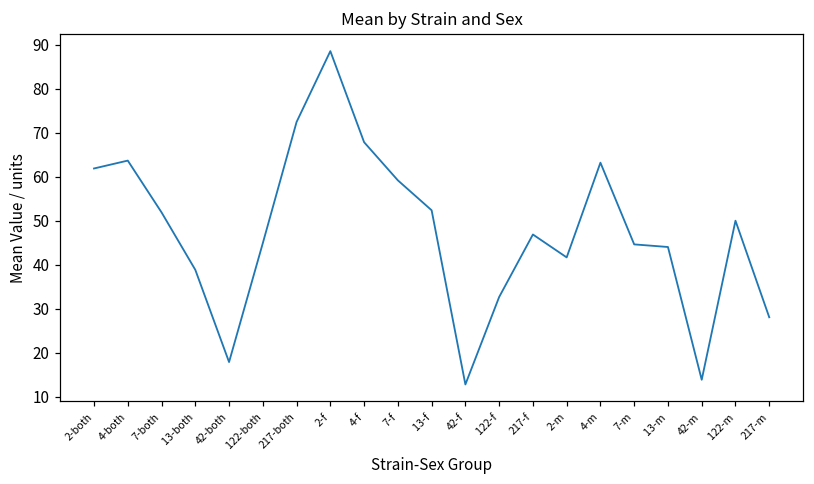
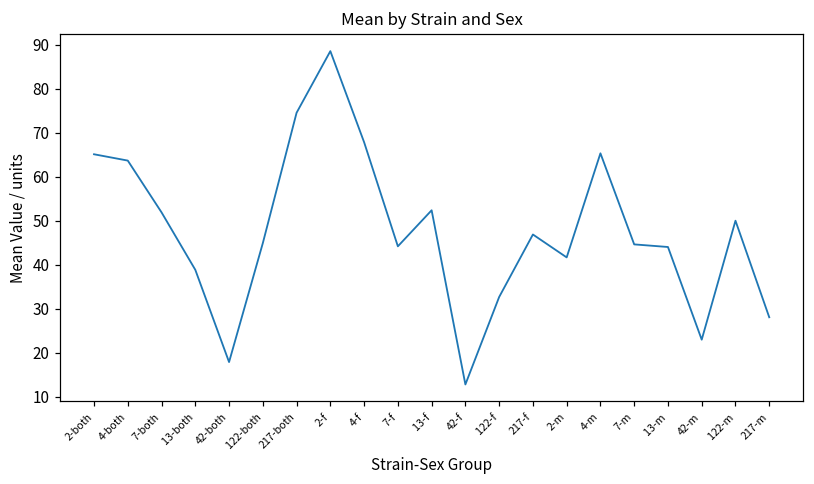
  {
-   "2-both": 62,
+   "2-both": 65,
    "4-both": 64,
    "7-both": 52,
    "13-both": 39,
    "42-both": 18,
    "122-both": 45,
-   "217-both": 72,
+   "217-both": 74,
    "2-f": 89,
    "4-f": 68,
-   "7-f": 59,
+   "7-f": 44,
    "13-f": 52,
    "42-f": 13,
    "122-f": 33,
    "217-f": 47,
    "2-m": 42,
-   "4-m": 63,
+   "4-m": 65,
    "7-m": 45,
    "13-m": 44,
-   "42-m": 14,
+   "42-m": 23,
    "122-m": 50,
    "217-m": 28
  }
